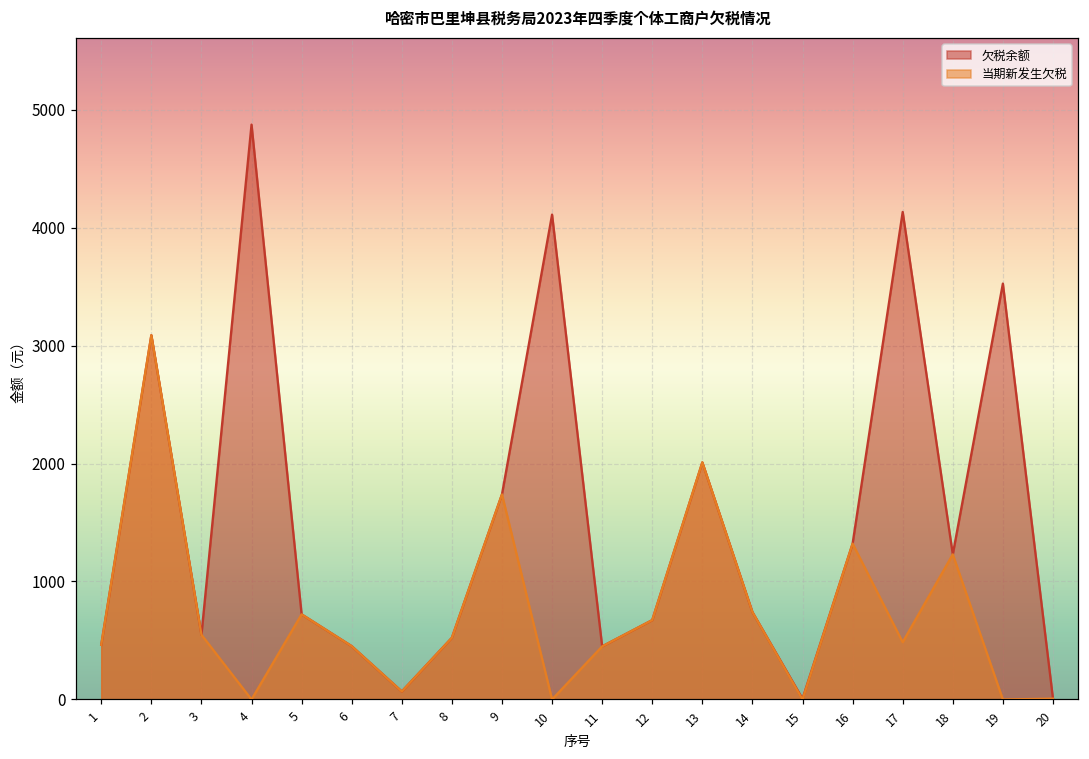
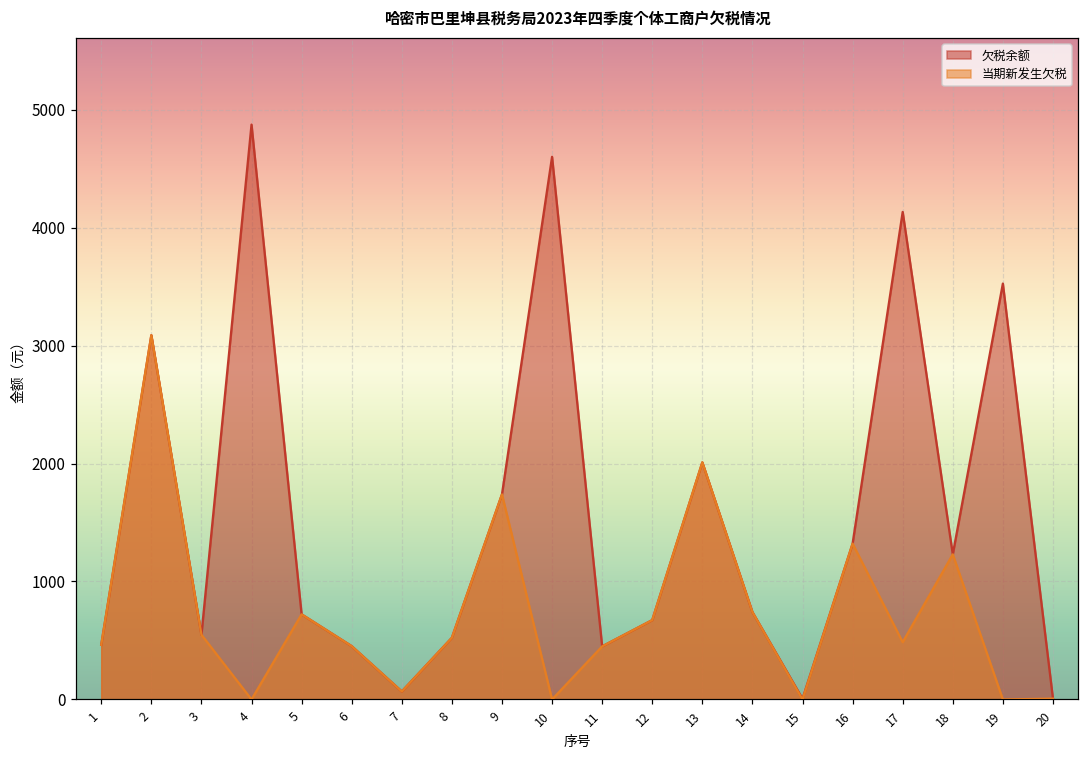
  {
    "欠税余额": {
      "4": 4870,
-     "10": 4110,
+     "10": 4600,
      "17": 4130,
      "19": 3520
    },
    "当期新发生欠税": {
      "4": 0,
      "10": 0,
      "17": 490,
      "19": 0
    }
  }
